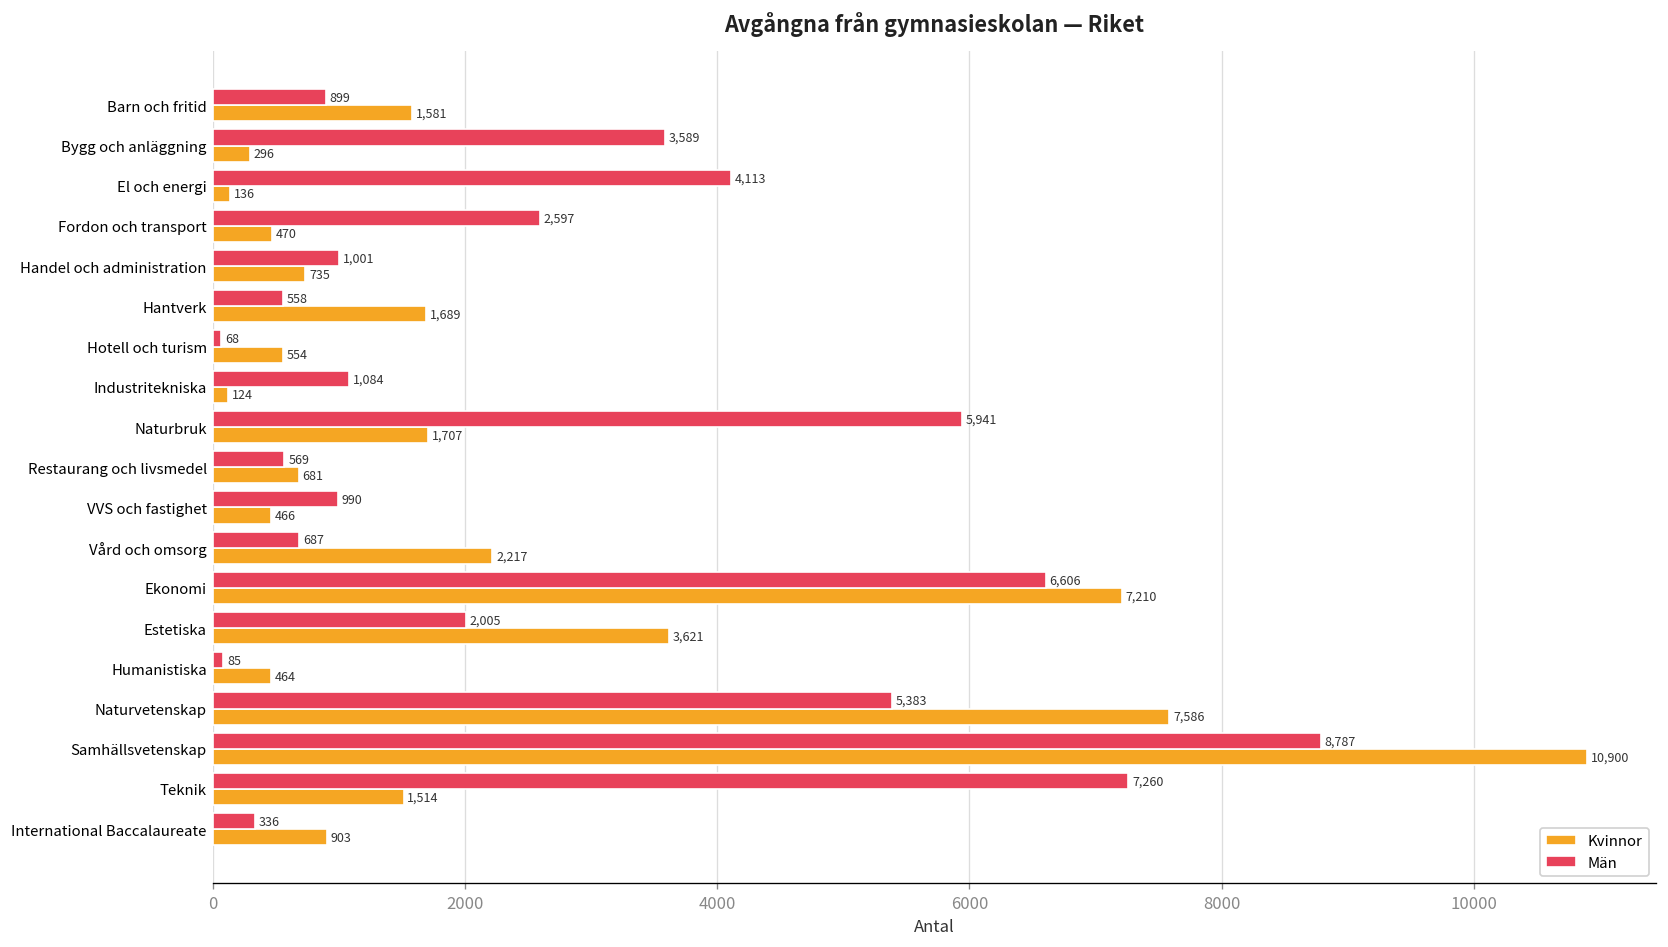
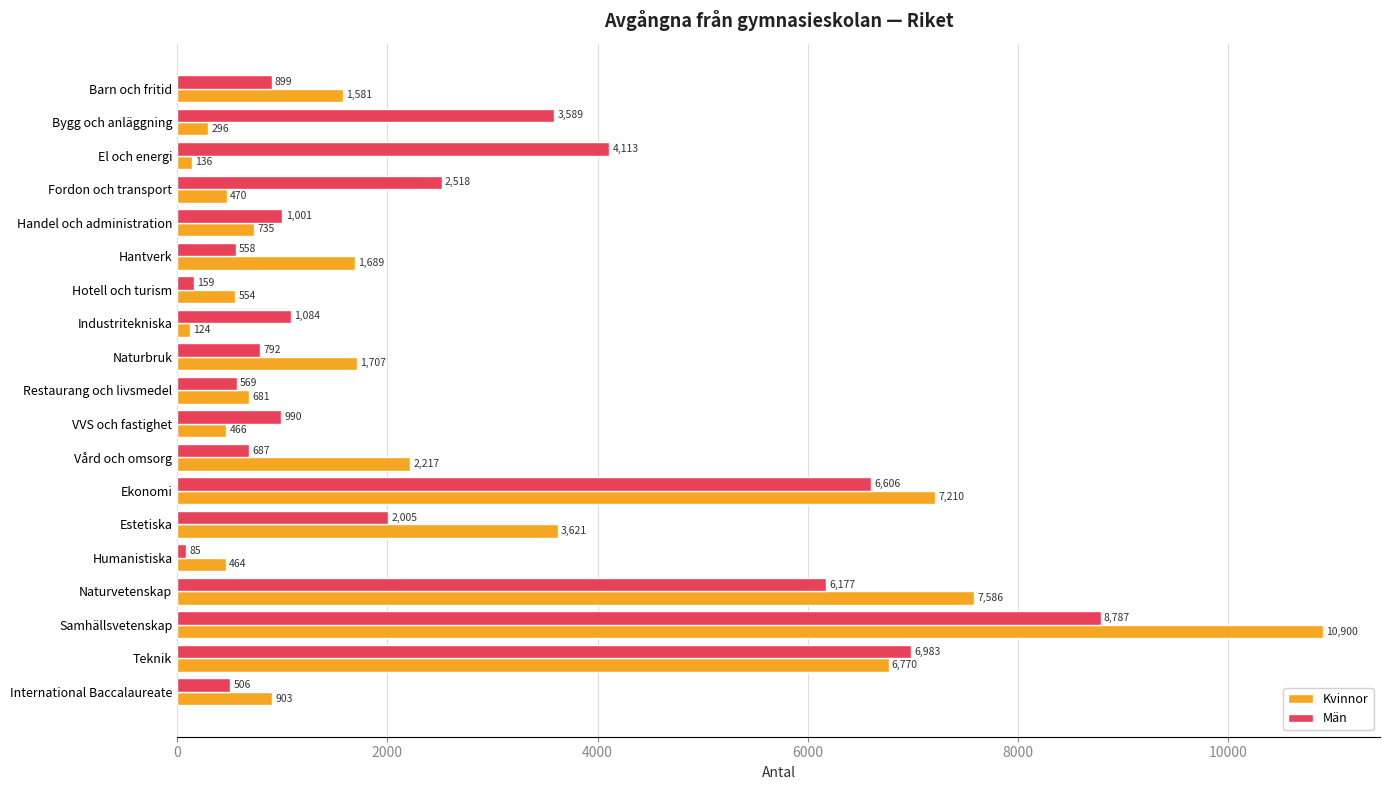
  {
    "Kvinnor": {
      "Barn och fritid": "1,581",
      "Bygg och anläggning": "296",
      "El och energi": "136",
      "Fordon och transport": "470",
      "Handel och administration": "735",
      "Hantverk": "1,689",
      "Hotell och turism": "554",
      "Industritekniska": "124",
      "Naturbruk": "1,707",
      "Restaurang och livsmedel": "681",
      "VVS och fastighet": "466",
      "Vård och omsorg": "2,217",
      "Ekonomi": "7,210",
      "Estetiska": "3,621",
      "Humanistiska": "464",
      "Naturvetenskap": "7,586",
      "Samhällsvetenskap": "10,900",
-     "Teknik": "1,514",
+     "Teknik": "6,770",
      "International Baccalaureate": "903"
    },
    "Män": {
      "Barn och fritid": "899",
      "Bygg och anläggning": "3,589",
      "El och energi": "4,113",
-     "Fordon och transport": "2,597",
+     "Fordon och transport": "2,518",
      "Handel och administration": "1,001",
      "Hantverk": "558",
-     "Hotell och turism": "68",
+     "Hotell och turism": "159",
      "Industritekniska": "1,084",
-     "Naturbruk": "5,941",
+     "Naturbruk": "792",
      "Restaurang och livsmedel": "569",
      "VVS och fastighet": "990",
      "Vård och omsorg": "687",
      "Ekonomi": "6,606",
      "Estetiska": "2,005",
      "Humanistiska": "85",
-     "Naturvetenskap": "5,383",
+     "Naturvetenskap": "6,177",
      "Samhällsvetenskap": "8,787",
-     "Teknik": "7,260",
-     "International Baccalaureate": "336"
+     "Teknik": "6,983",
+     "International Baccalaureate": "506"
    }
  }
